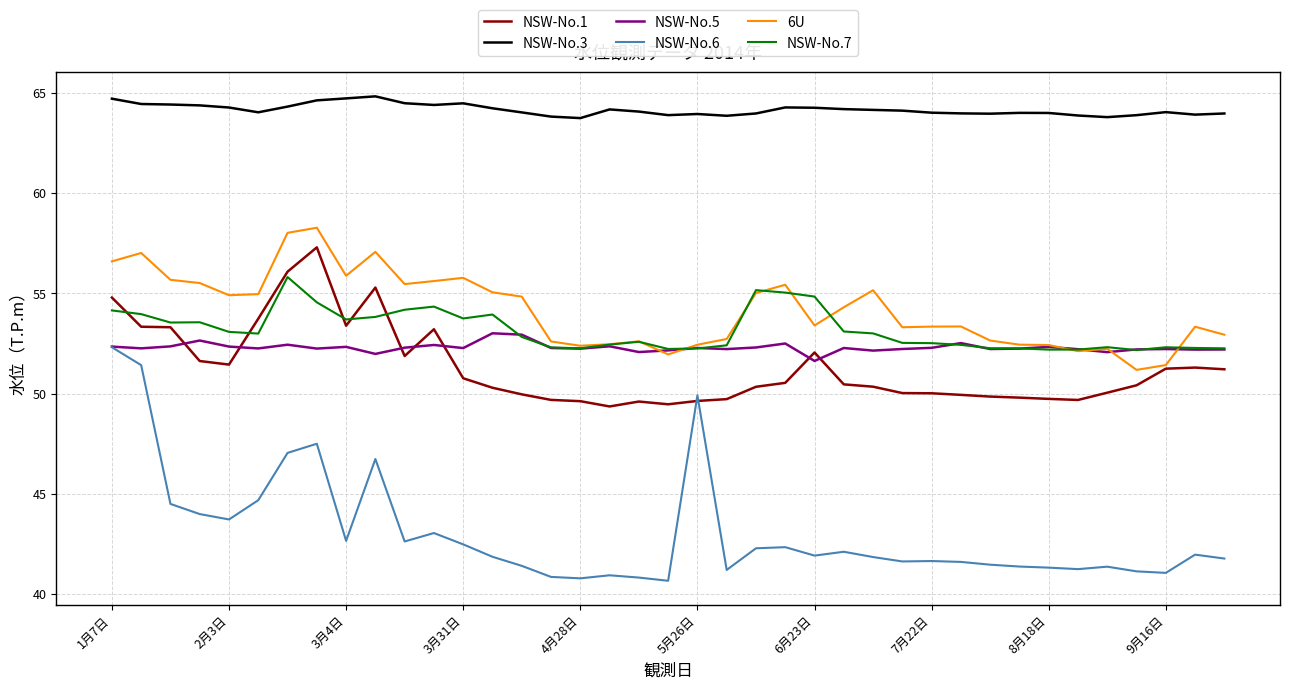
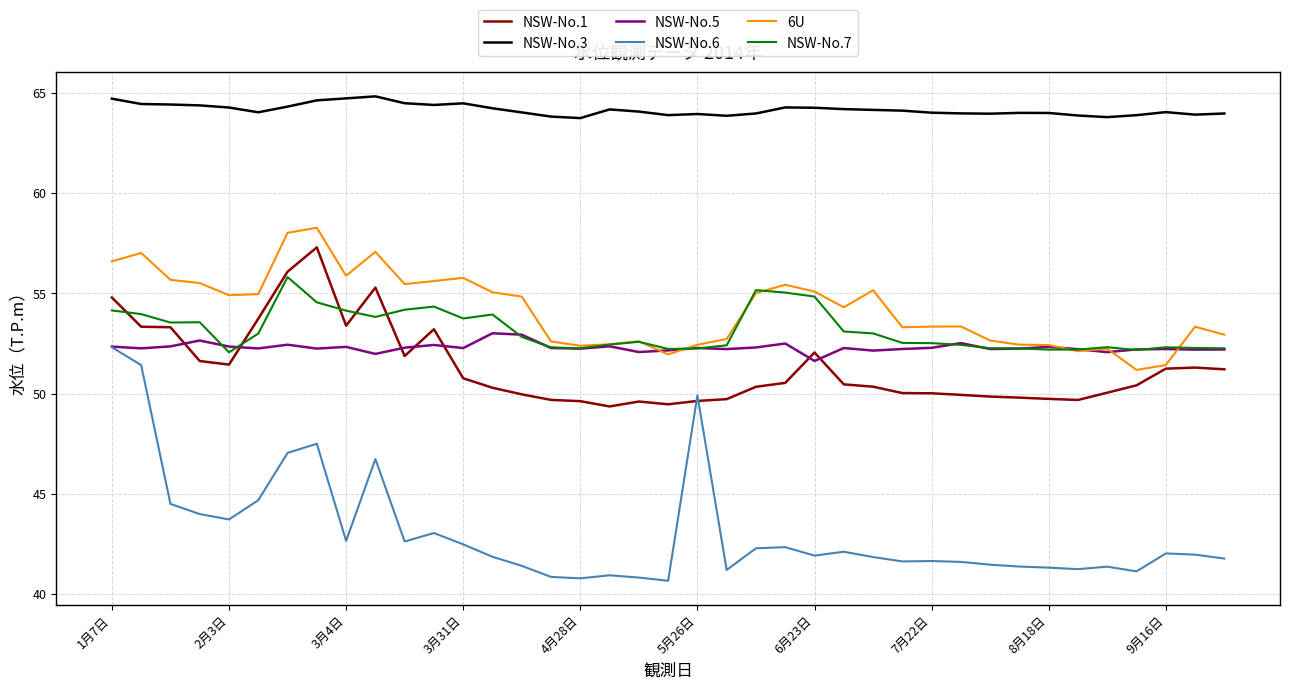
  {
    "NSW-No.1": {
      "1月7日": 54.8,
      "2月3日": 51.4,
      "3月4日": 53.4,
      "3月31日": 50.8,
      "4月28日": 49.6,
      "5月26日": 49.6,
      "6月23日": 52.1,
      "7月22日": 50.0,
      "8月18日": 49.7,
      "9月16日": 51.2
    },
    "NSW-No.3": {
      "1月7日": 64.7,
      "2月3日": 64.3,
      "3月4日": 64.7,
      "3月31日": 64.5,
      "4月28日": 63.7,
      "5月26日": 63.9,
      "6月23日": 64.3,
      "7月22日": 64.0,
      "8月18日": 64.0,
      "9月16日": 64.0
    },
    "NSW-No.5": {
      "2月3日": 52.3,
      "3月4日": 52.3,
      "3月31日": 52.3,
      "6月23日": 51.6,
      "7月22日": 52.3
    },
    "NSW-No.6": {
      "2月3日": 43.7,
      "3月4日": 42.7,
      "3月31日": 42.5,
      "4月28日": 40.8,
      "5月26日": 49.9,
      "6月23日": 41.9,
      "7月22日": 41.6,
      "8月18日": 41.3,
-     "9月16日": 41.1
+     "9月16日": 42.0
    },
    "6U": {
      "1月7日": 56.6,
      "2月3日": 54.9,
      "3月4日": 55.9,
      "3月31日": 55.8,
      "5月26日": 52.4,
-     "6月23日": 53.4,
+     "6月23日": 55.1,
      "7月22日": 53.3,
      "9月16日": 51.4
    },
    "NSW-No.7": {
      "1月7日": 54.2,
-     "2月3日": 53.1,
-     "3月4日": 53.7,
+     "2月3日": 52.1,
+     "3月4日": 54.1,
      "3月31日": 53.7,
      "6月23日": 54.8,
      "7月22日": 52.5,
      "8月18日": 52.2
    }
  }
